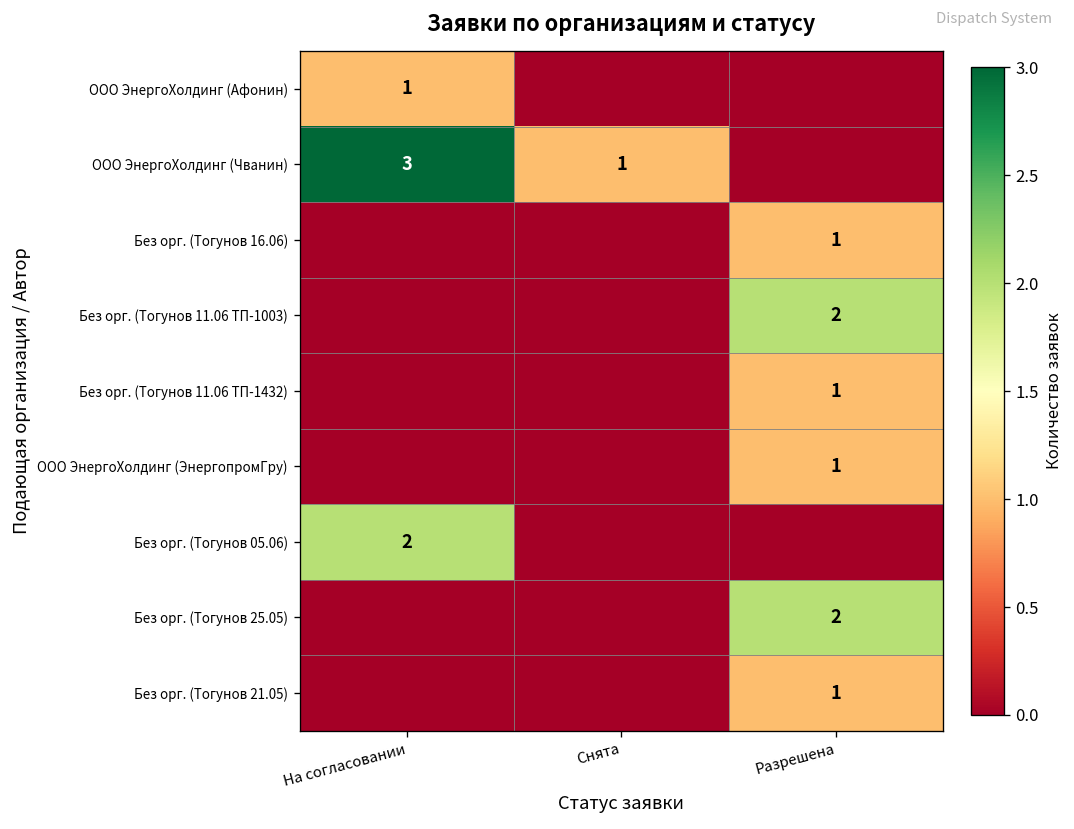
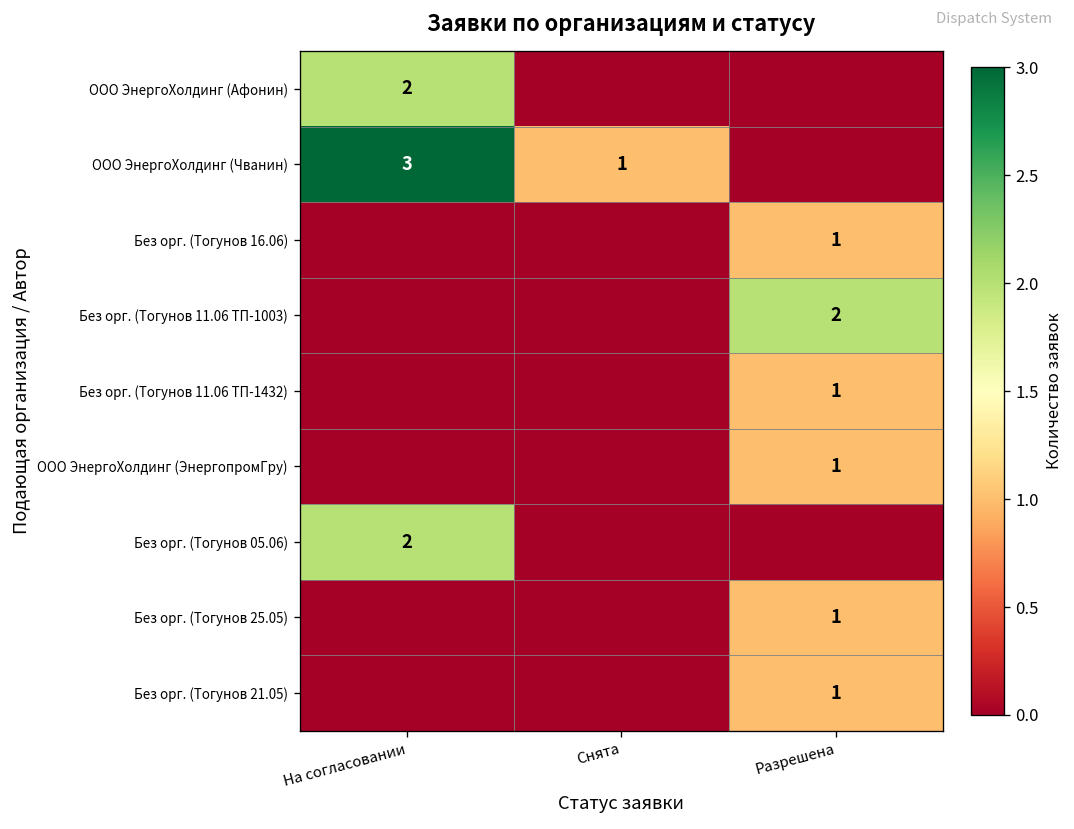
  {
    "ООО ЭнергоХолдинг (Афонин)": {
-     "На согласовании": 1
+     "На согласовании": 2
    },
    "ООО ЭнергоХолдинг (Чванин)": {
      "На согласовании": 3,
      "Снята": 1
    },
    "Без орг. (Тогунов 16.06)": {
      "Разрешена": 1
    },
    "Без орг. (Тогунов 11.06 ТП-1003)": {
      "Разрешена": 2
    },
    "Без орг. (Тогунов 11.06 ТП-1432)": {
      "Разрешена": 1
    },
    "ООО ЭнергоХолдинг (ЭнергопромГру)": {
      "Разрешена": 1
    },
    "Без орг. (Тогунов 05.06)": {
      "На согласовании": 2
    },
    "Без орг. (Тогунов 25.05)": {
-     "Разрешена": 2
+     "Разрешена": 1
    },
    "Без орг. (Тогунов 21.05)": {
      "Разрешена": 1
    }
  }
